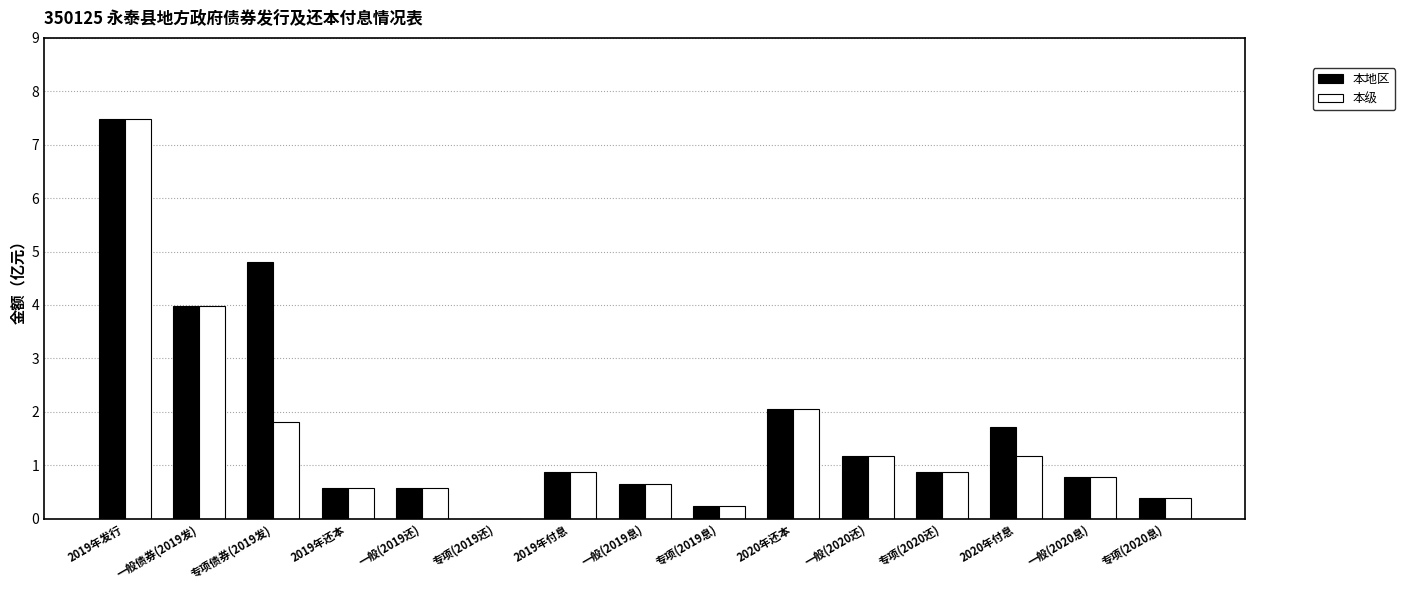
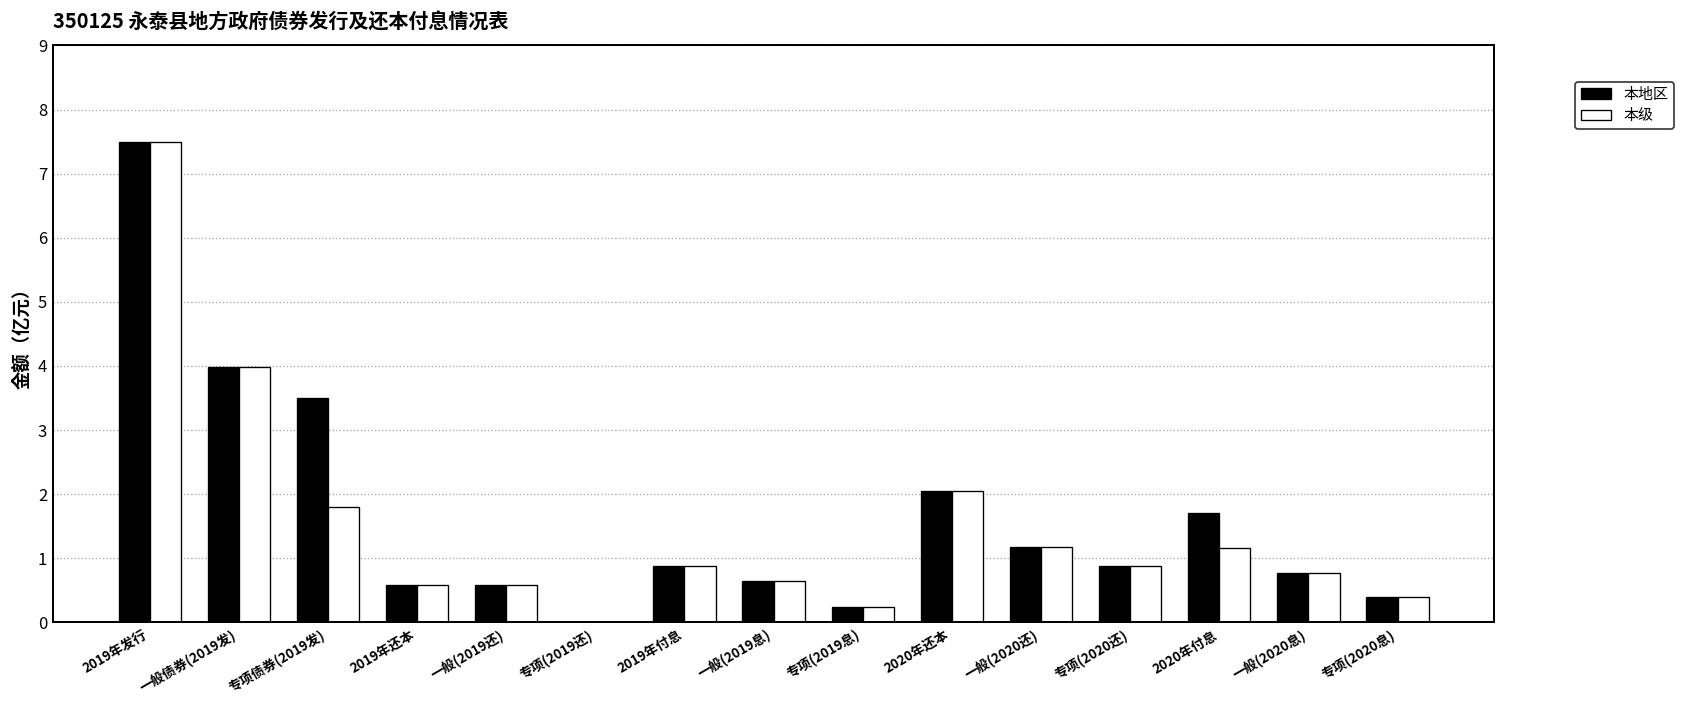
  {
    "本地区": {
      "2019年发行": 7.5,
      "一般债券(2019发)": 4.0,
-     "专项债券(2019发)": 4.8,
+     "专项债券(2019发)": 3.5,
      "2019年还本": 0.6,
      "一般(2019还)": 0.6,
      "专项(2019还)": 0.0,
      "2019年付息": 0.9,
      "一般(2019息)": 0.6,
      "专项(2019息)": 0.2,
      "2020年还本": 2.1,
      "一般(2020还)": 1.2,
      "专项(2020还)": 0.9,
      "2020年付息": 1.7,
      "一般(2020息)": 0.8,
      "专项(2020息)": 0.4
    },
    "本级": {
      "2019年发行": 7.5,
      "一般债券(2019发)": 4.0,
      "专项债券(2019发)": 1.8,
      "2019年还本": 0.6,
      "一般(2019还)": 0.6,
      "专项(2019还)": 0.0,
      "2019年付息": 0.9,
      "一般(2019息)": 0.6,
      "专项(2019息)": 0.2,
      "2020年还本": 2.1,
      "一般(2020还)": 1.2,
      "专项(2020还)": 0.9,
      "2020年付息": 1.2,
      "一般(2020息)": 0.8,
      "专项(2020息)": 0.4
    }
  }
